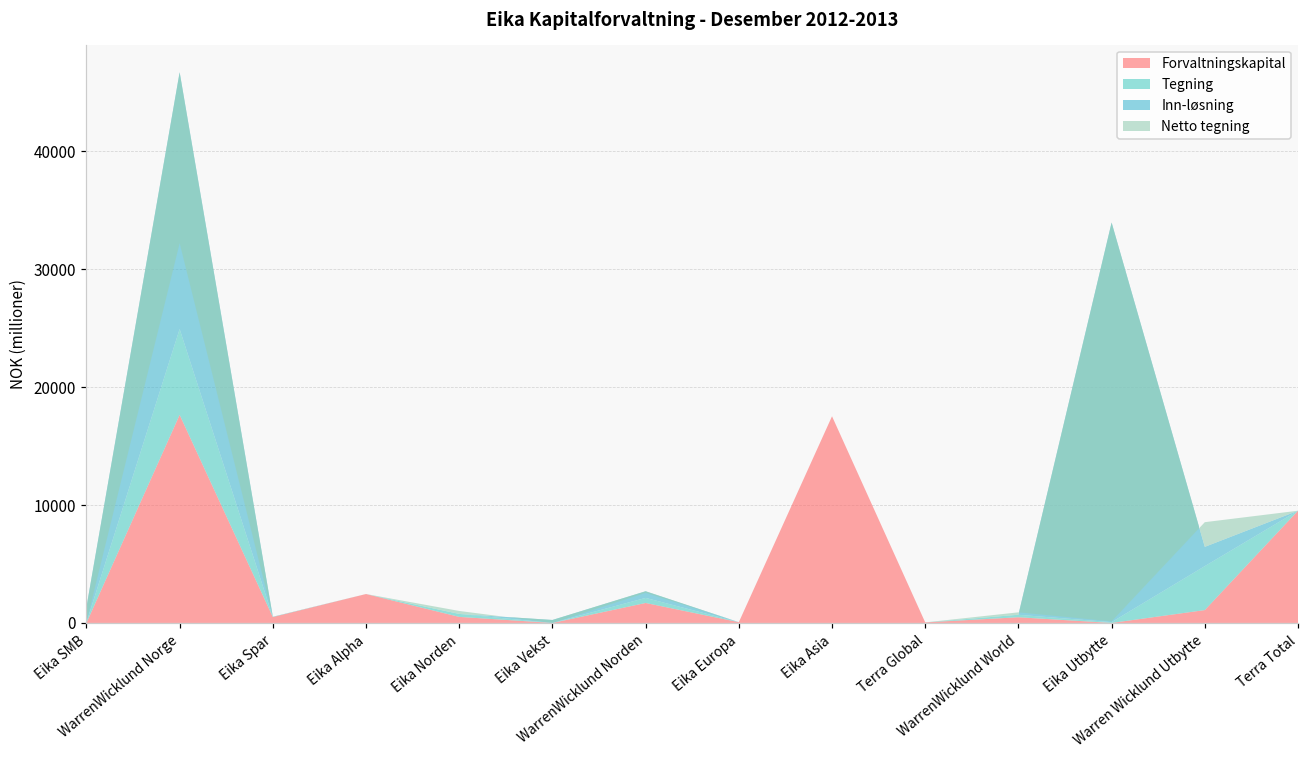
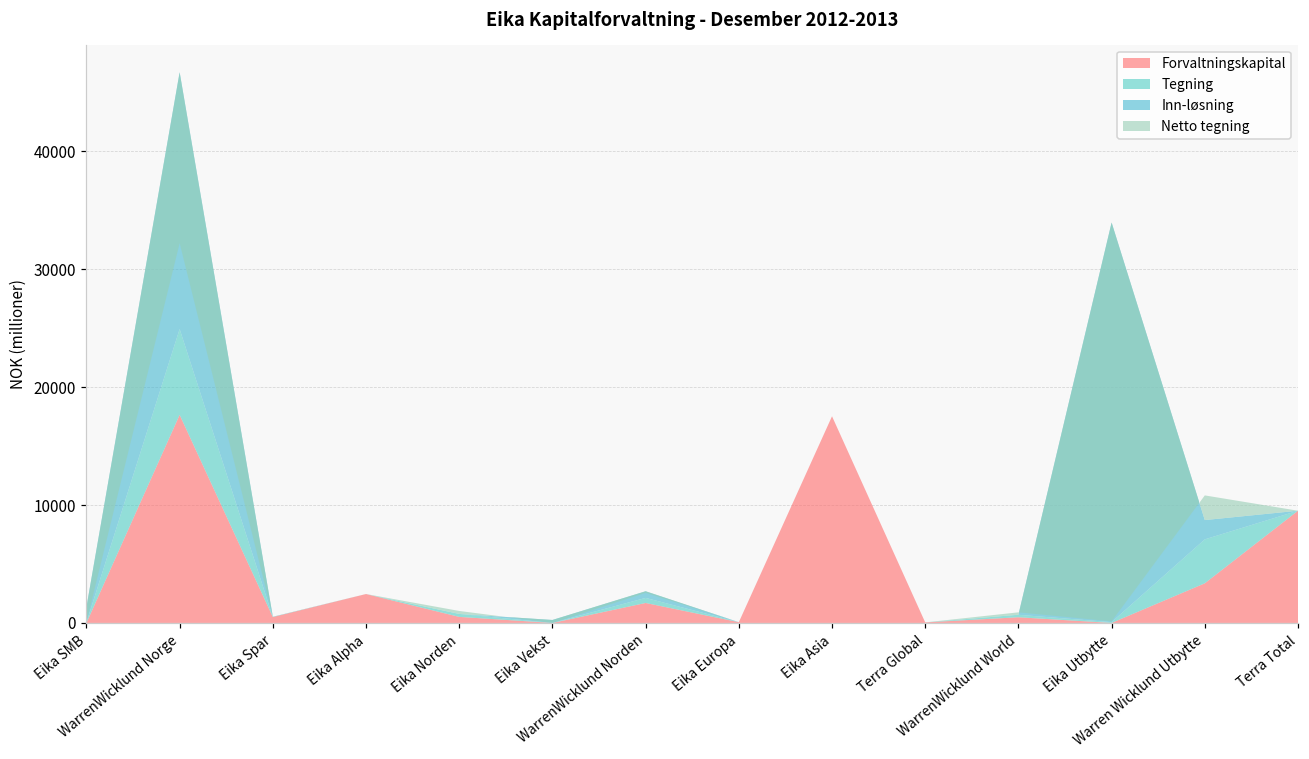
  {
    "Forvaltningskapital": {
      "WarrenWicklund Norge": 17700,
      "Eika Norden": 500,
      "WarrenWicklund Norden": 1700,
-     "Warren Wicklund Utbytte": 1100
+     "Warren Wicklund Utbytte": 3400
    },
    "Netto tegning": {
      "Eika Norden": 300,
      "Warren Wicklund Utbytte": 2100
    }
  }
